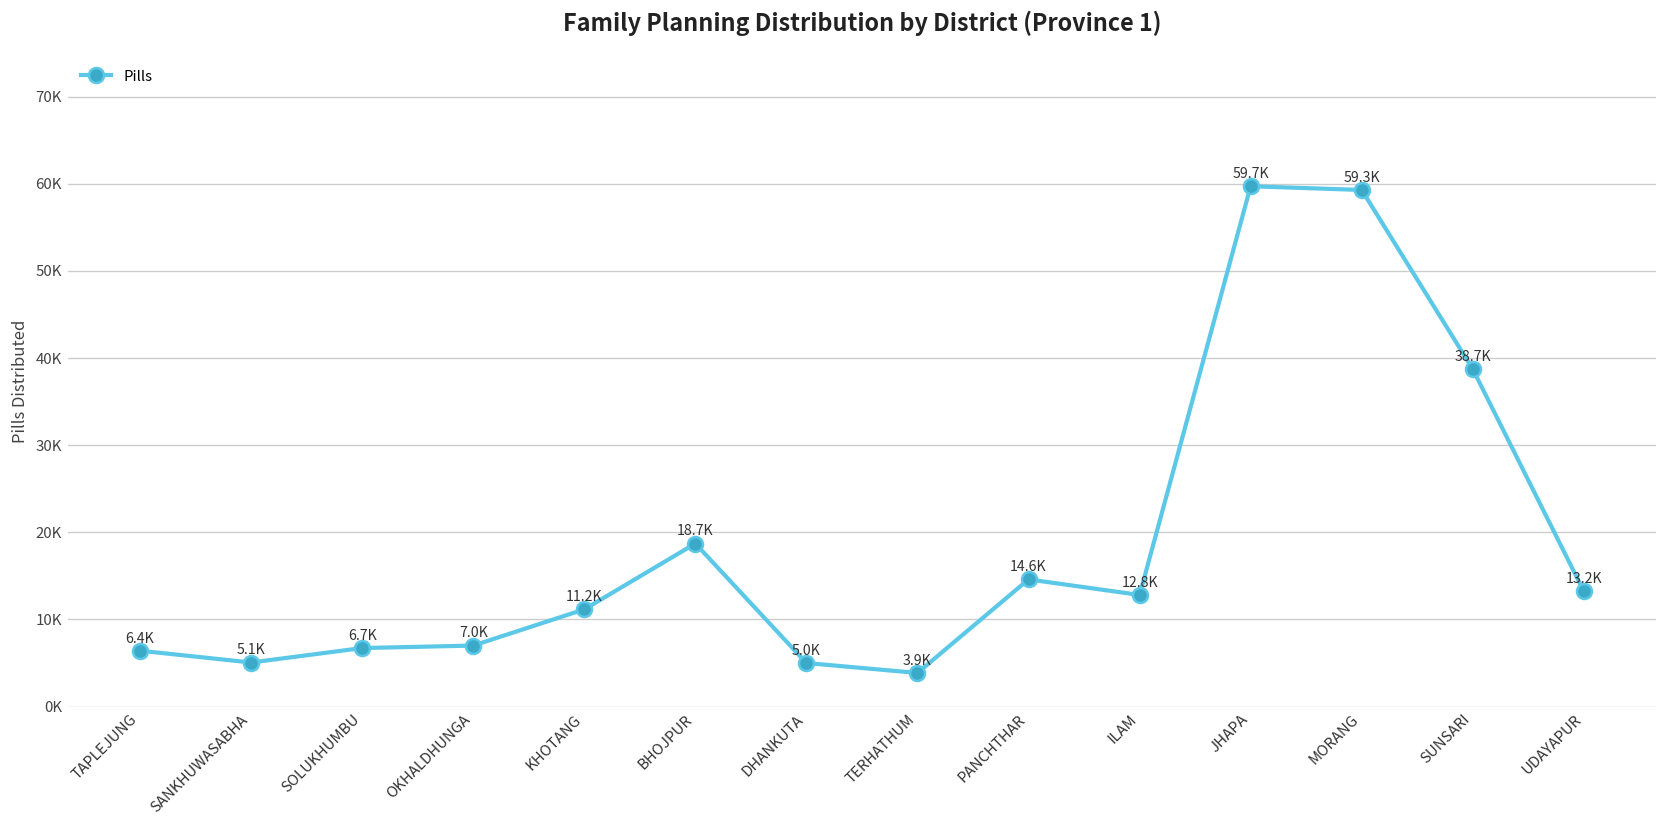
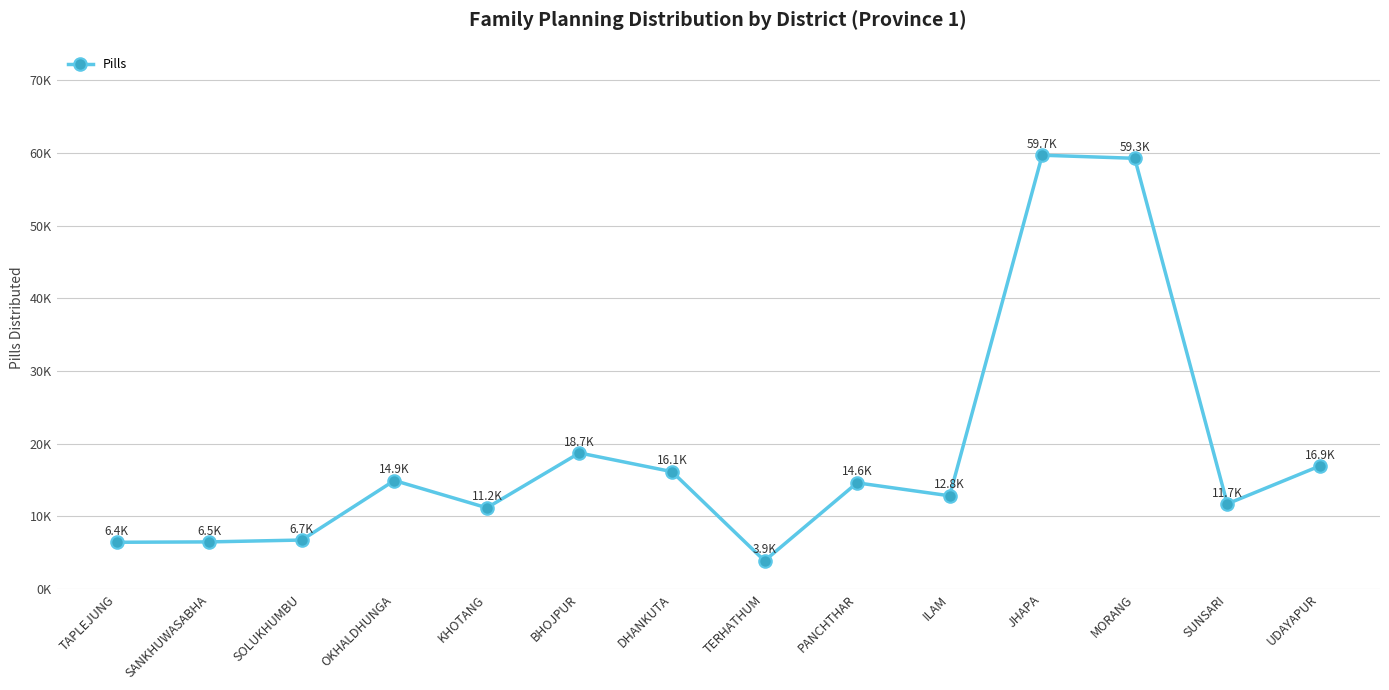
  {
    "TAPLEJUNG": "6.4K",
-   "SANKHUWASABHA": "5.1K",
+   "SANKHUWASABHA": "6.5K",
    "SOLUKHUMBU": "6.7K",
-   "OKHALDHUNGA": "7.0K",
+   "OKHALDHUNGA": "14.9K",
    "KHOTANG": "11.2K",
    "BHOJPUR": "18.7K",
-   "DHANKUTA": "5.0K",
+   "DHANKUTA": "16.1K",
    "TERHATHUM": "3.9K",
    "PANCHTHAR": "14.6K",
    "ILAM": "12.8K",
    "JHAPA": "59.7K",
    "MORANG": "59.3K",
-   "SUNSARI": "38.7K",
-   "UDAYAPUR": "13.2K"
+   "SUNSARI": "11.7K",
+   "UDAYAPUR": "16.9K"
  }
